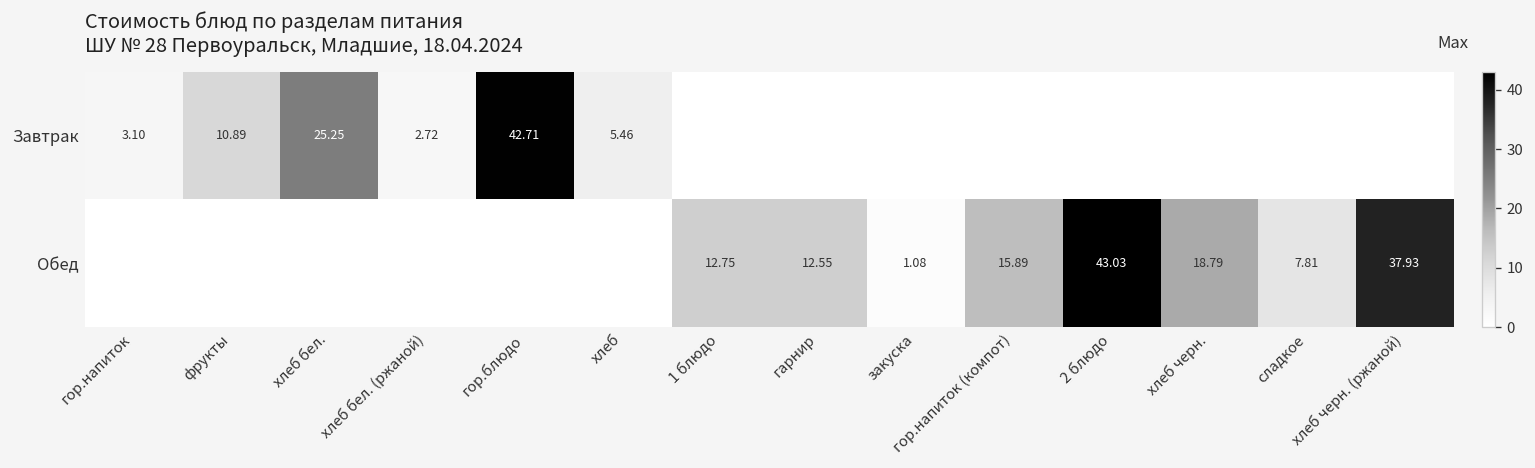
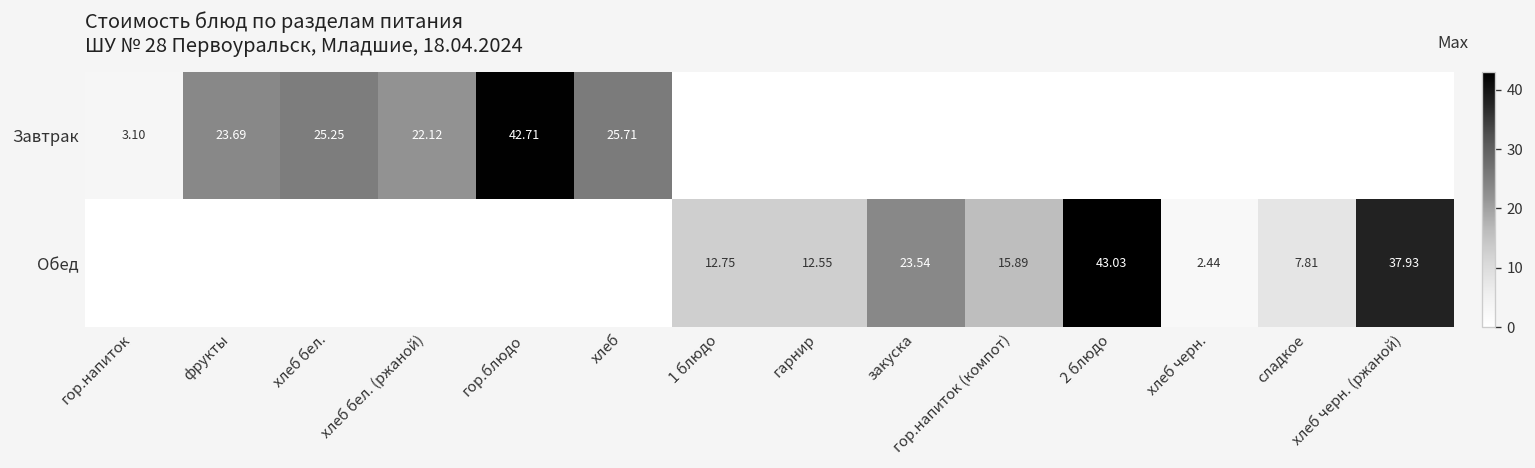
  {
    "Завтрак": {
      "гор.напиток": 3.10,
-     "фрукты": 10.89,
+     "фрукты": 23.69,
      "хлеб бел.": 25.25,
-     "хлеб бел. (ржаной)": 2.72,
+     "хлеб бел. (ржаной)": 22.12,
      "гор.блюдо": 42.71,
-     "хлеб": 5.46
+     "хлеб": 25.71
    },
    "Обед": {
      "1 блюдо": 12.75,
      "гарнир": 12.55,
-     "закуска": 1.08,
+     "закуска": 23.54,
      "гор.напиток (компот)": 15.89,
      "2 блюдо": 43.03,
-     "хлеб черн.": 18.79,
+     "хлеб черн.": 2.44,
      "сладкое": 7.81,
      "хлеб черн. (ржаной)": 37.93
    }
  }
